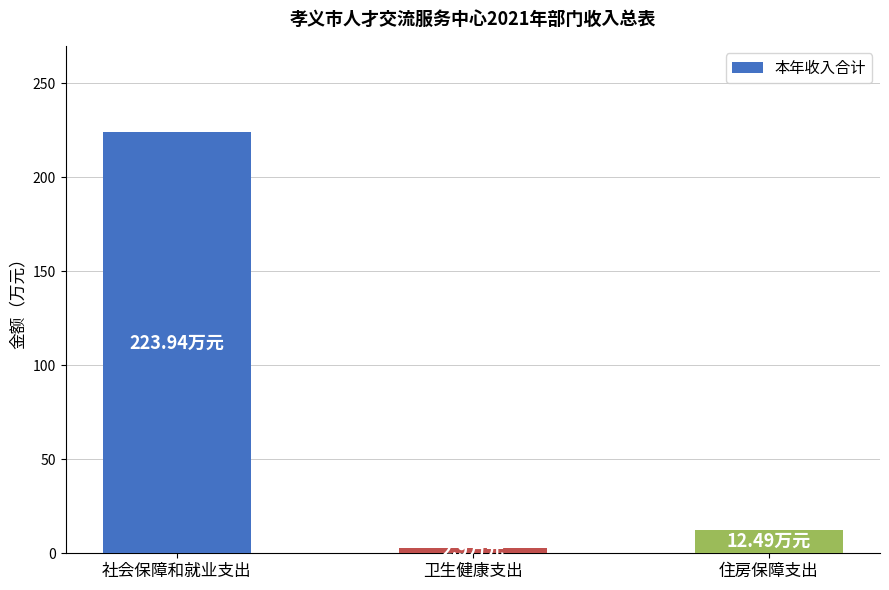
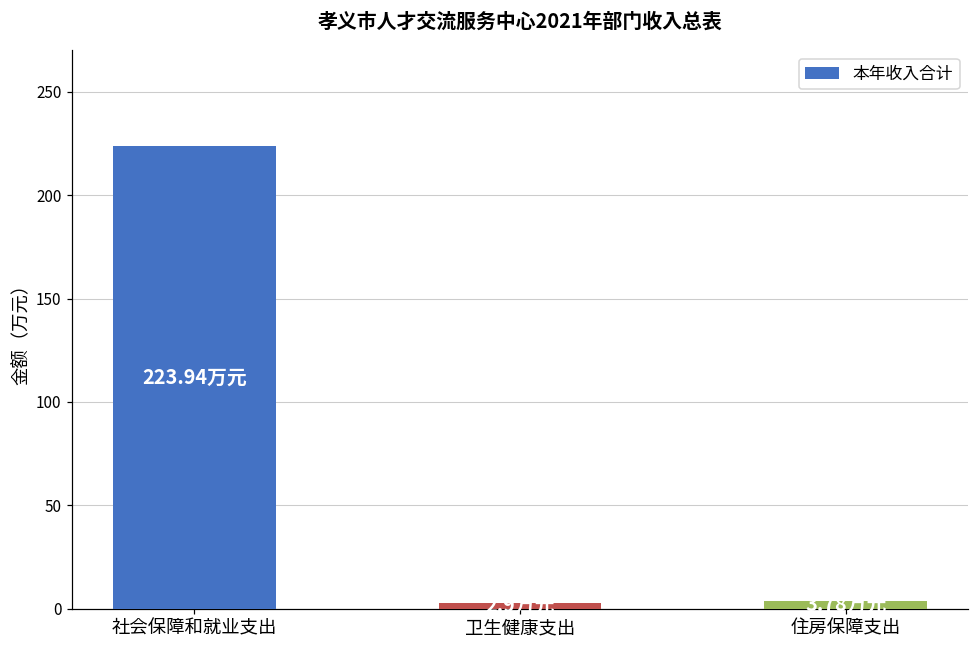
  {
    "卫生健康支出": 3,
-   "住房保障支出": 12
+   "住房保障支出": 4
  }
